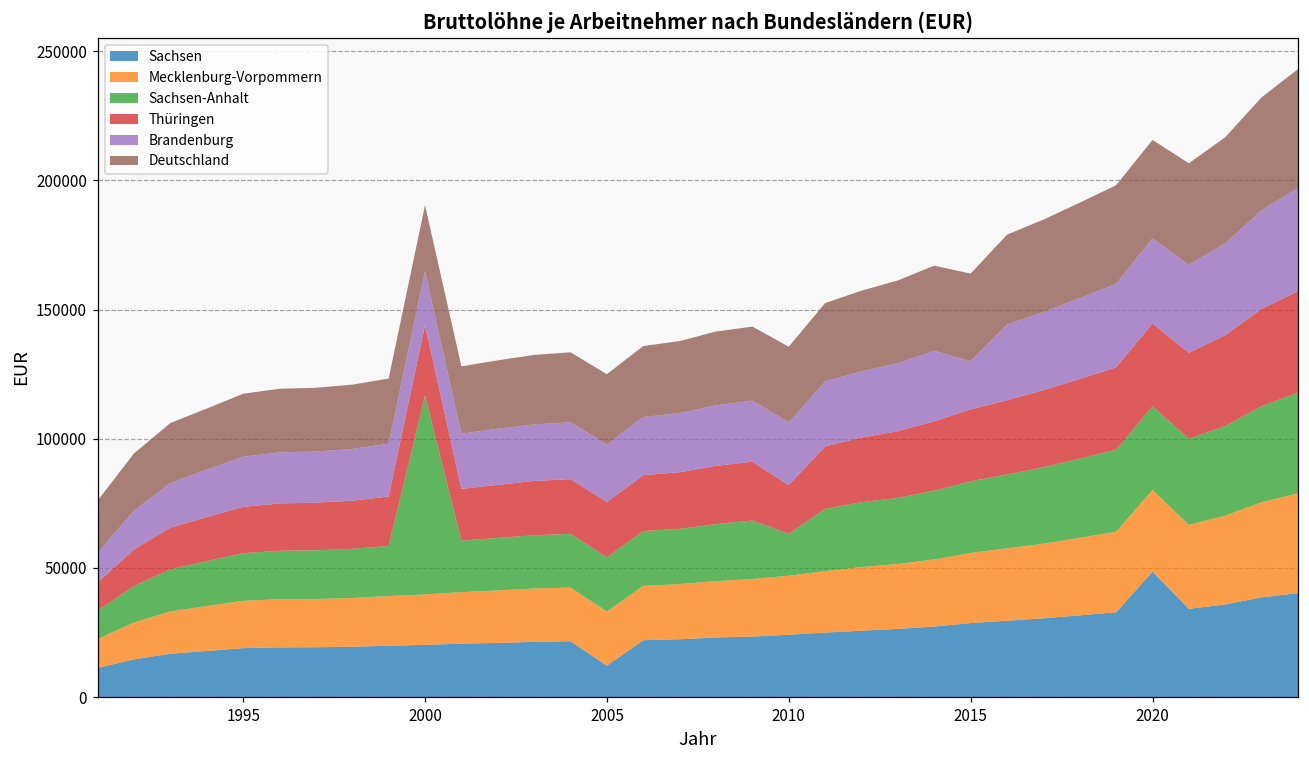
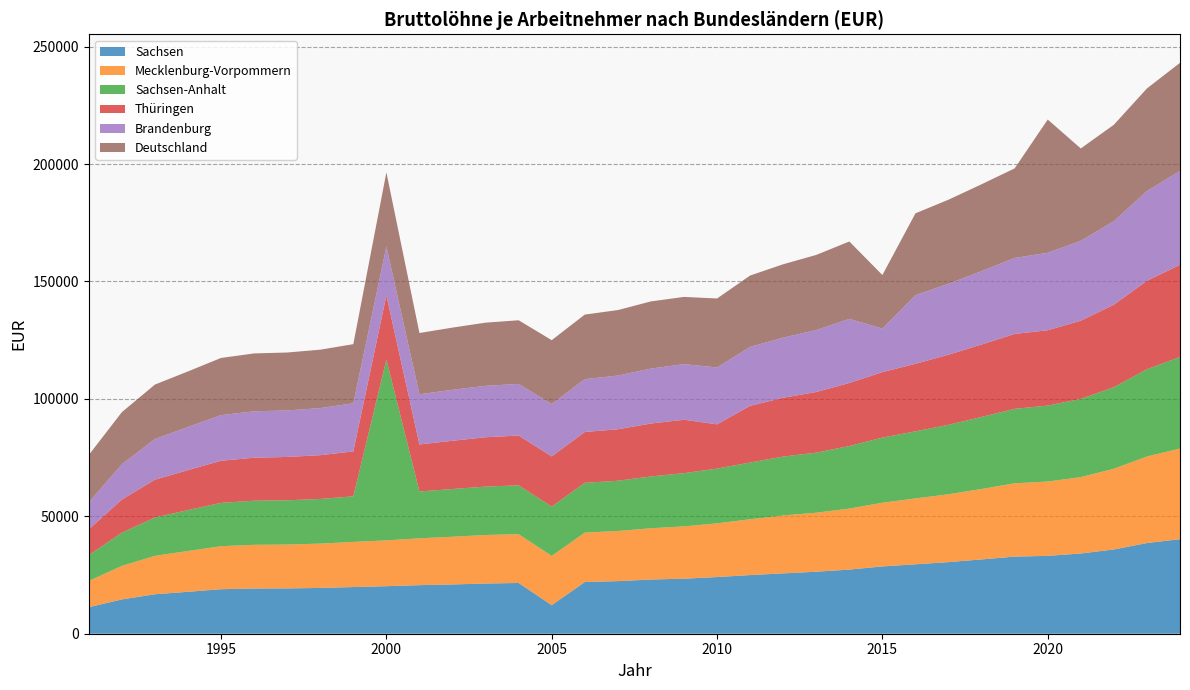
  {
    "Sachsen": {
      "1995": 19000,
      "2000": 20000,
      "2005": 12000,
      "2010": 24000,
      "2015": 29000,
-     "2020": 49000
+     "2020": 33000
    },
    "Mecklenburg-Vorpommern": {
      "1995": 18000,
      "2000": 20000,
      "2005": 21000,
      "2010": 23000,
      "2015": 27000,
      "2020": 32000
    },
    "Sachsen-Anhalt": {
      "1995": 18000,
      "2000": 77000,
      "2005": 21000,
-     "2010": 16000,
+     "2010": 23000,
      "2015": 28000,
      "2020": 32000
    },
    "Thüringen": {
      "1995": 18000,
      "2000": 27000,
      "2005": 21000,
      "2010": 19000,
      "2015": 28000,
      "2020": 32000
    },
    "Brandenburg": {
      "1995": 19000,
      "2000": 21000,
      "2005": 22000,
      "2010": 24000,
      "2015": 19000,
      "2020": 33000
    },
    "Deutschland": {
      "1995": 24000,
-     "2000": 25000,
+     "2000": 32000,
      "2005": 27000,
      "2010": 29000,
-     "2015": 34000,
-     "2020": 38000
+     "2015": 23000,
+     "2020": 57000
    }
  }
